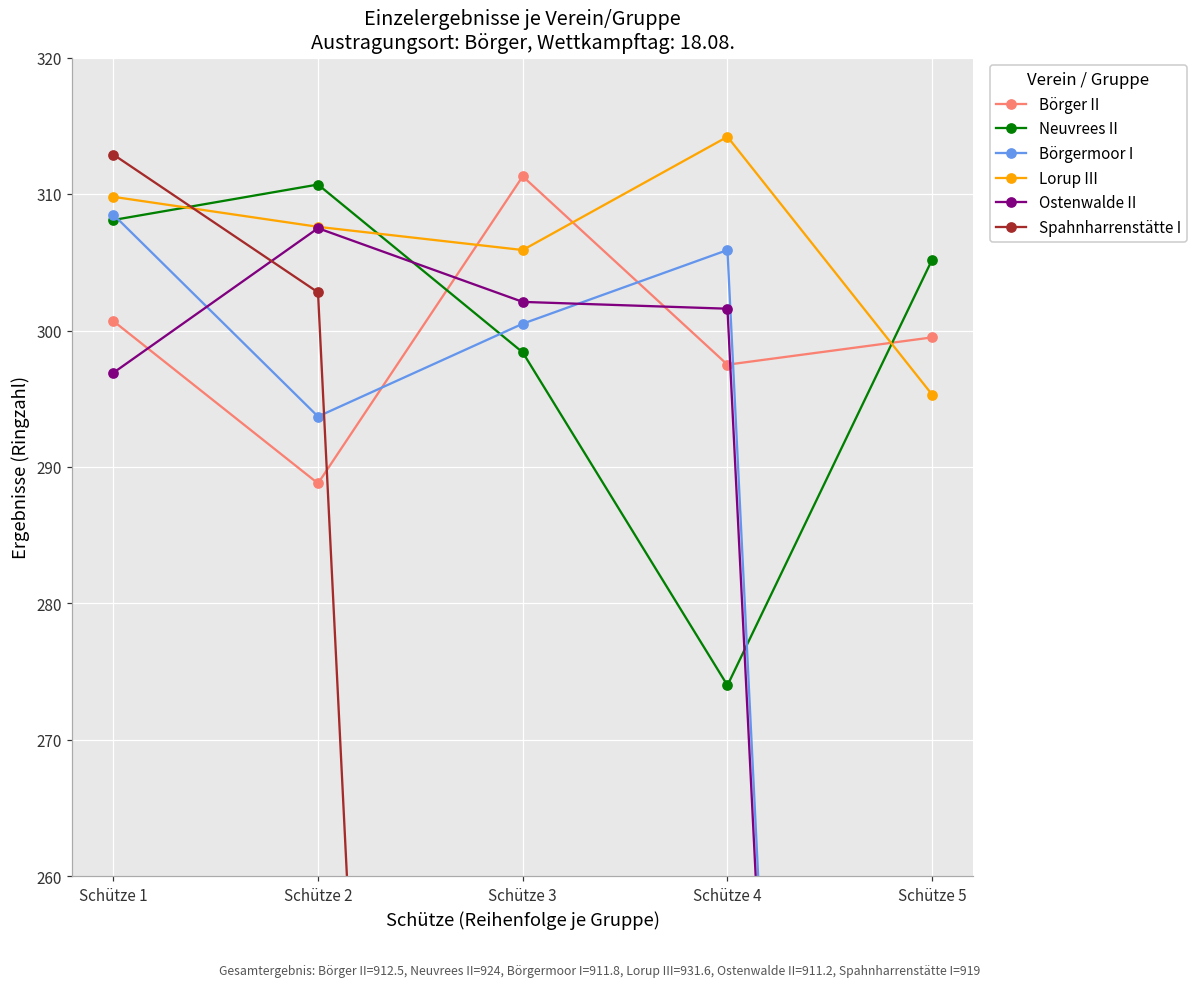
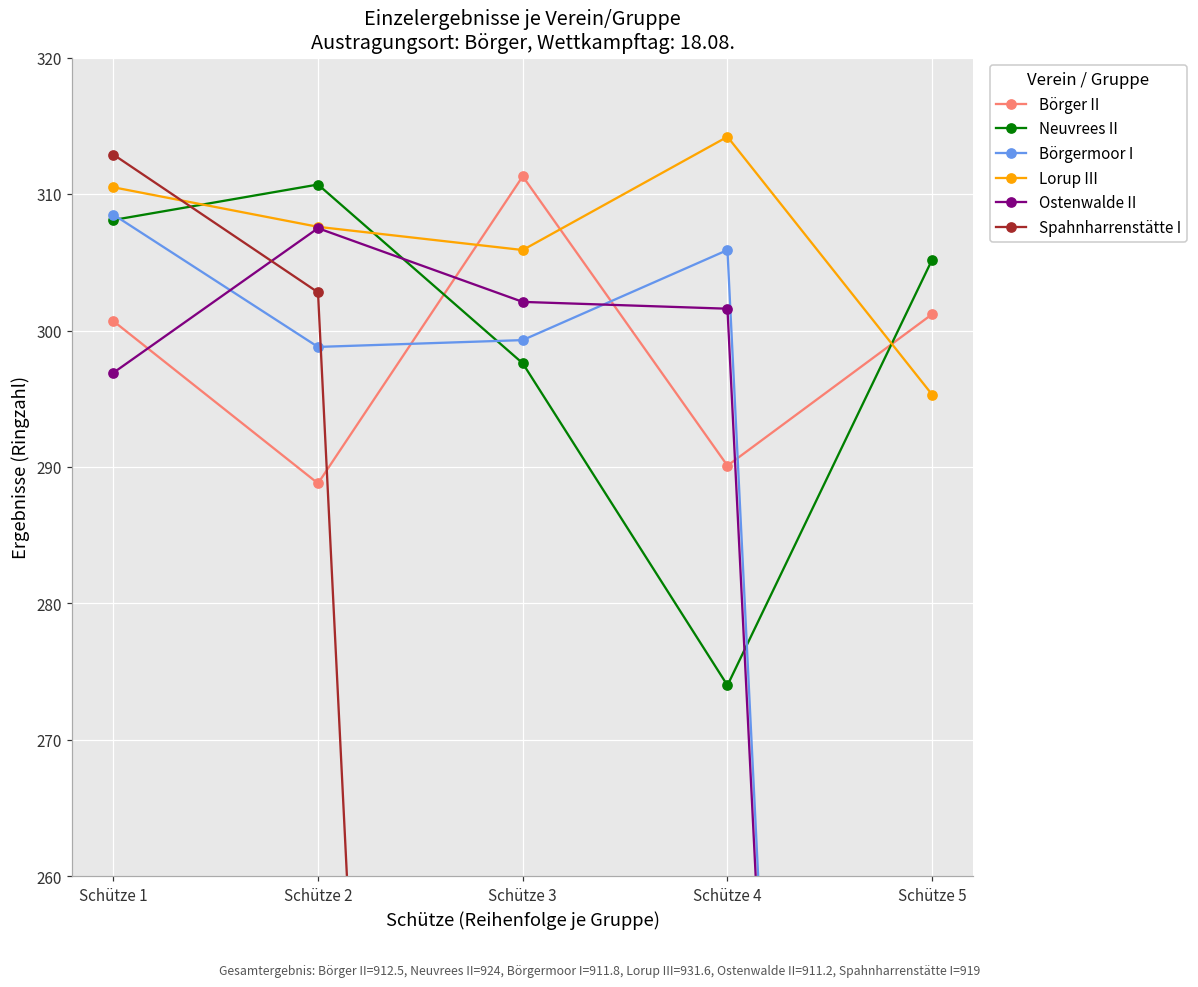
  {
    "Börger II": {
      "Schütze 1": 300.7,
      "Schütze 2": 288.8,
      "Schütze 3": 311.3,
-     "Schütze 4": 297.5,
-     "Schütze 5": 299.5
+     "Schütze 4": 290.1,
+     "Schütze 5": 301.2
    },
    "Neuvrees II": {
      "Schütze 1": 308.1,
      "Schütze 2": 310.7,
-     "Schütze 3": 298.4,
+     "Schütze 3": 297.6,
      "Schütze 4": 274.0,
      "Schütze 5": 305.2
    },
    "Börgermoor I": {
      "Schütze 1": 308.5,
-     "Schütze 2": 293.7,
-     "Schütze 3": 300.5,
+     "Schütze 2": 298.8,
+     "Schütze 3": 299.3,
      "Schütze 4": 305.9
    },
    "Lorup III": {
-     "Schütze 1": 309.8,
+     "Schütze 1": 310.5,
      "Schütze 3": 305.9,
      "Schütze 4": 314.2,
      "Schütze 5": 295.3
    },
    "Ostenwalde II": {
      "Schütze 1": 296.9,
      "Schütze 3": 302.1,
      "Schütze 4": 301.6
    },
    "Spahnharrenstätte I": {
      "Schütze 1": 312.9,
      "Schütze 2": 302.8
    }
  }
